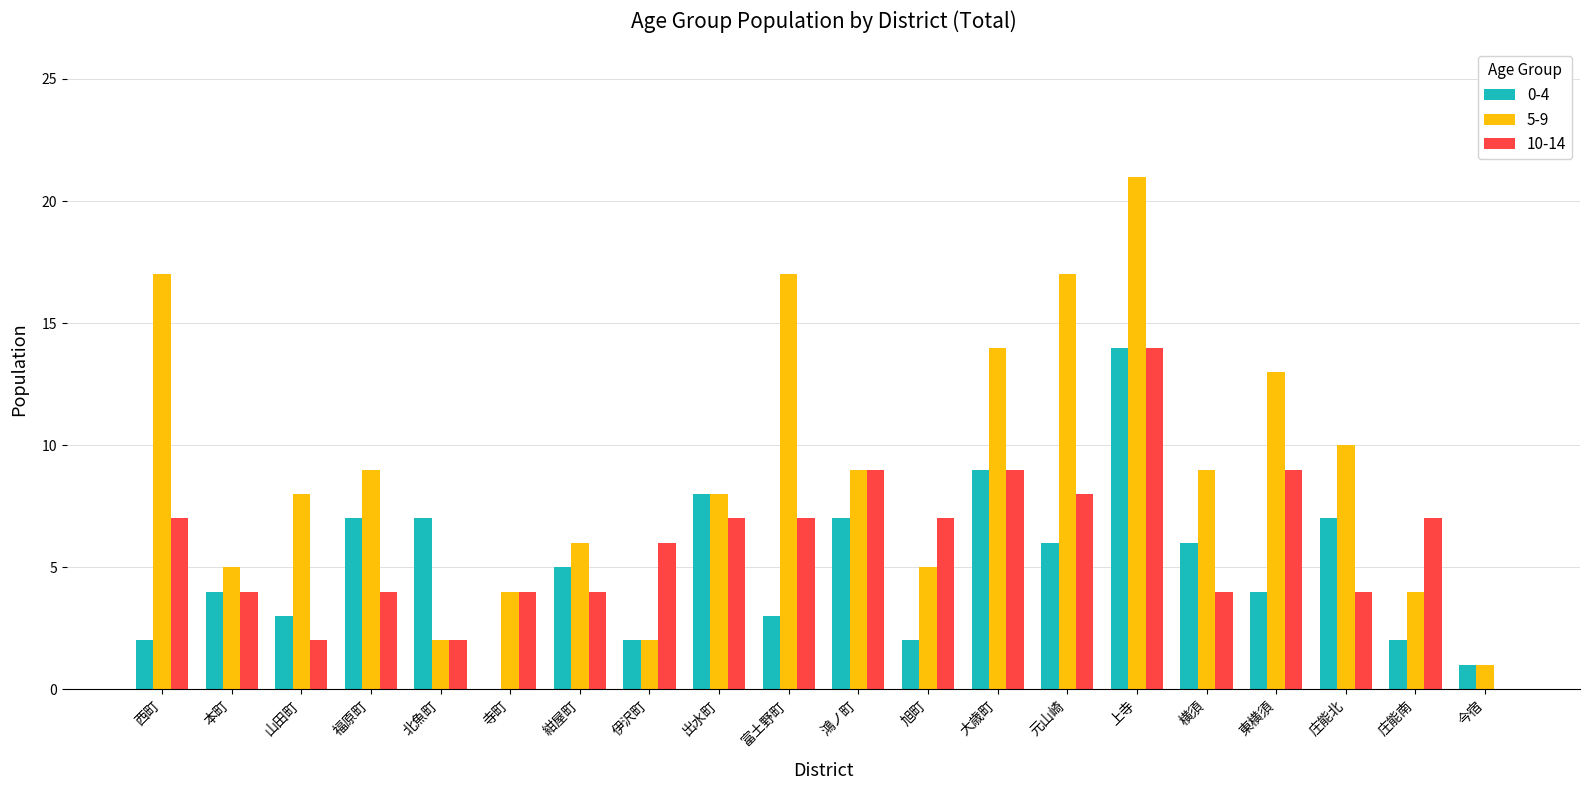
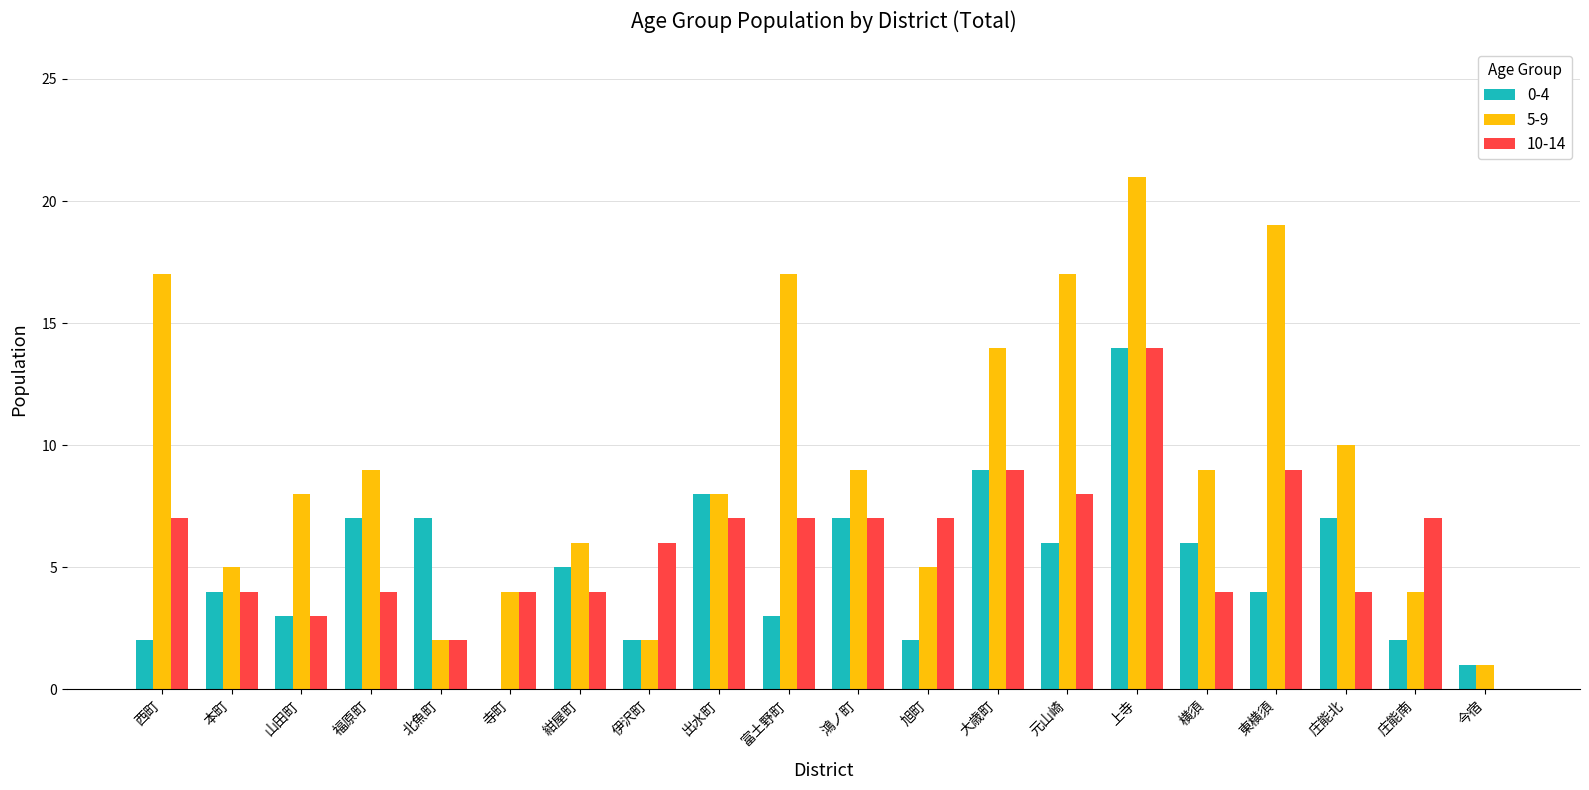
  {
    "0-4": {
      "西町": 2,
      "本町": 4,
      "山田町": 3,
      "福原町": 7,
      "北魚町": 7,
      "寺町": 0,
      "紺屋町": 5,
      "伊沢町": 2,
      "出水町": 8,
      "富土野町": 3,
      "鴻ノ町": 7,
      "旭町": 2,
      "大歳町": 9,
      "元山崎": 6,
      "上寺": 14,
      "横須": 6,
      "東横須": 4,
      "庄能北": 7,
      "庄能南": 2,
      "今宿": 1
    },
    "5-9": {
      "西町": 17,
      "本町": 5,
      "山田町": 8,
      "福原町": 9,
      "北魚町": 2,
      "寺町": 4,
      "紺屋町": 6,
      "伊沢町": 2,
      "出水町": 8,
      "富土野町": 17,
      "鴻ノ町": 9,
      "旭町": 5,
      "大歳町": 14,
      "元山崎": 17,
      "上寺": 21,
      "横須": 9,
-     "東横須": 13,
+     "東横須": 19,
      "庄能北": 10,
      "庄能南": 4,
      "今宿": 1
    },
    "10-14": {
      "西町": 7,
      "本町": 4,
-     "山田町": 2,
+     "山田町": 3,
      "福原町": 4,
      "北魚町": 2,
      "寺町": 4,
      "紺屋町": 4,
      "伊沢町": 6,
      "出水町": 7,
      "富土野町": 7,
-     "鴻ノ町": 9,
+     "鴻ノ町": 7,
      "旭町": 7,
      "大歳町": 9,
      "元山崎": 8,
      "上寺": 14,
      "横須": 4,
      "東横須": 9,
      "庄能北": 4,
      "庄能南": 7,
      "今宿": 0
    }
  }
